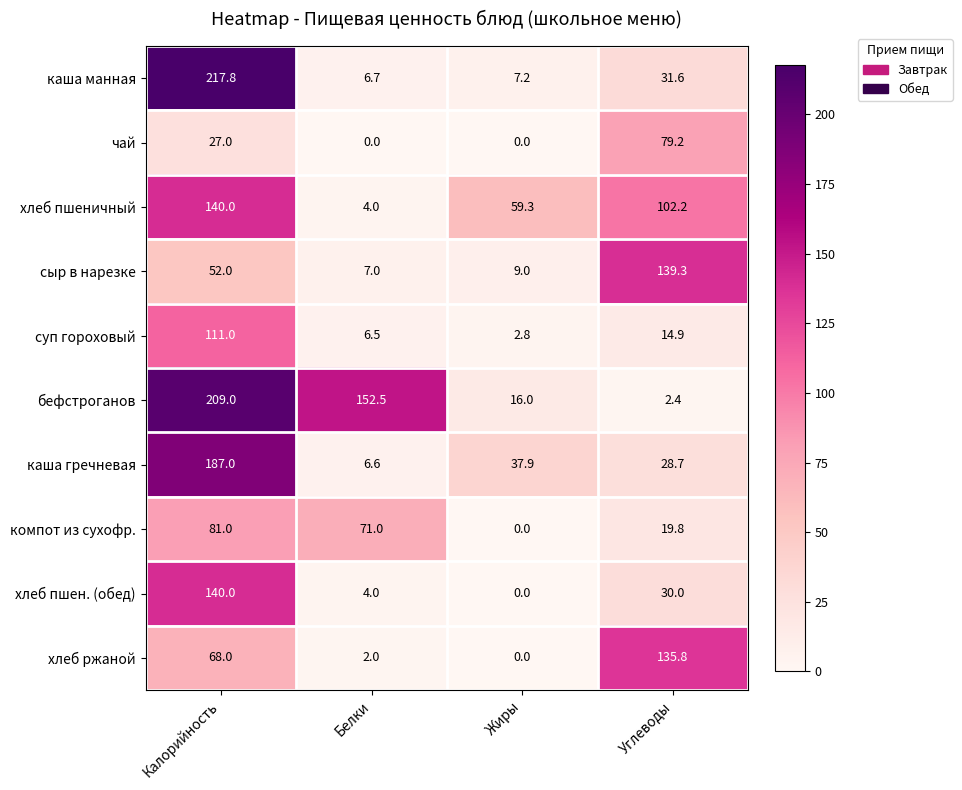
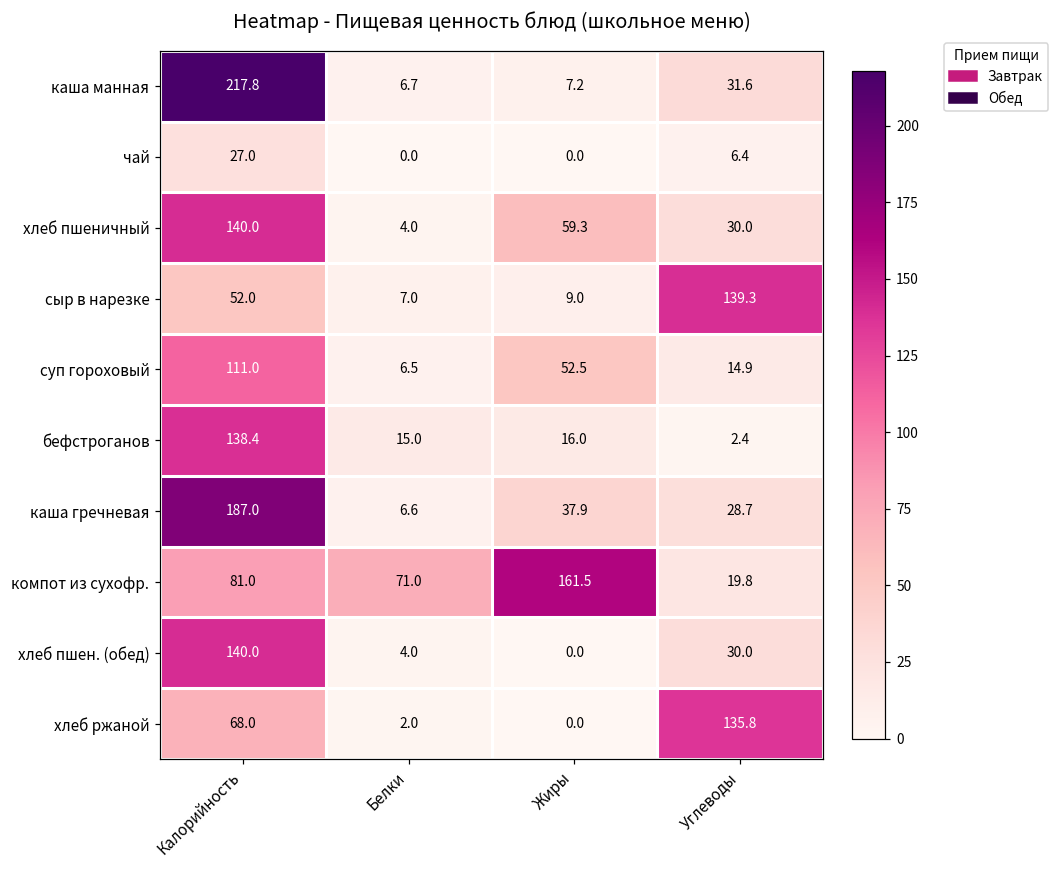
  {
    "каша манная": {
      "Калорийность": 217.8,
      "Белки": 6.7,
      "Жиры": 7.2,
      "Углеводы": 31.6
    },
    "чай": {
      "Калорийность": 27.0,
      "Белки": 0.0,
      "Жиры": 0.0,
-     "Углеводы": 79.2
+     "Углеводы": 6.4
    },
    "хлеб пшеничный": {
      "Калорийность": 140.0,
      "Белки": 4.0,
      "Жиры": 59.3,
-     "Углеводы": 102.2
+     "Углеводы": 30.0
    },
    "сыр в нарезке": {
      "Калорийность": 52.0,
      "Белки": 7.0,
      "Жиры": 9.0,
      "Углеводы": 139.3
    },
    "суп гороховый": {
      "Калорийность": 111.0,
      "Белки": 6.5,
-     "Жиры": 2.8,
+     "Жиры": 52.5,
      "Углеводы": 14.9
    },
    "бефстроганов": {
-     "Калорийность": 209.0,
-     "Белки": 152.5,
+     "Калорийность": 138.4,
+     "Белки": 15.0,
      "Жиры": 16.0,
      "Углеводы": 2.4
    },
    "каша гречневая": {
      "Калорийность": 187.0,
      "Белки": 6.6,
      "Жиры": 37.9,
      "Углеводы": 28.7
    },
    "компот из сухофр.": {
      "Калорийность": 81.0,
      "Белки": 71.0,
-     "Жиры": 0.0,
+     "Жиры": 161.5,
      "Углеводы": 19.8
    },
    "хлеб пшен. (обед)": {
      "Калорийность": 140.0,
      "Белки": 4.0,
      "Жиры": 0.0,
      "Углеводы": 30.0
    },
    "хлеб ржаной": {
      "Калорийность": 68.0,
      "Белки": 2.0,
      "Жиры": 0.0,
      "Углеводы": 135.8
    }
  }
